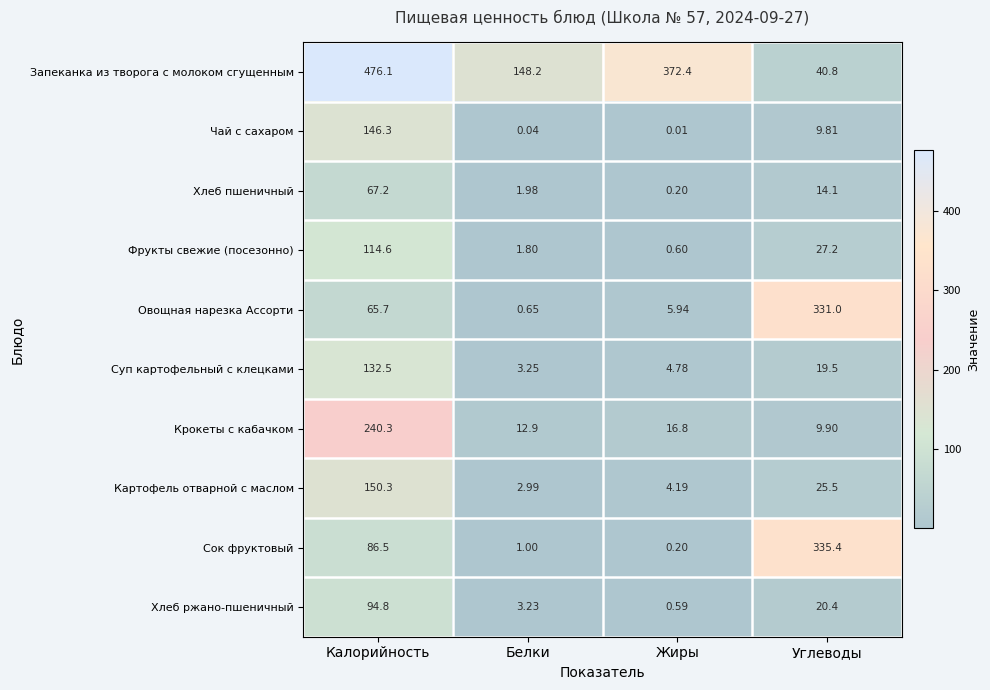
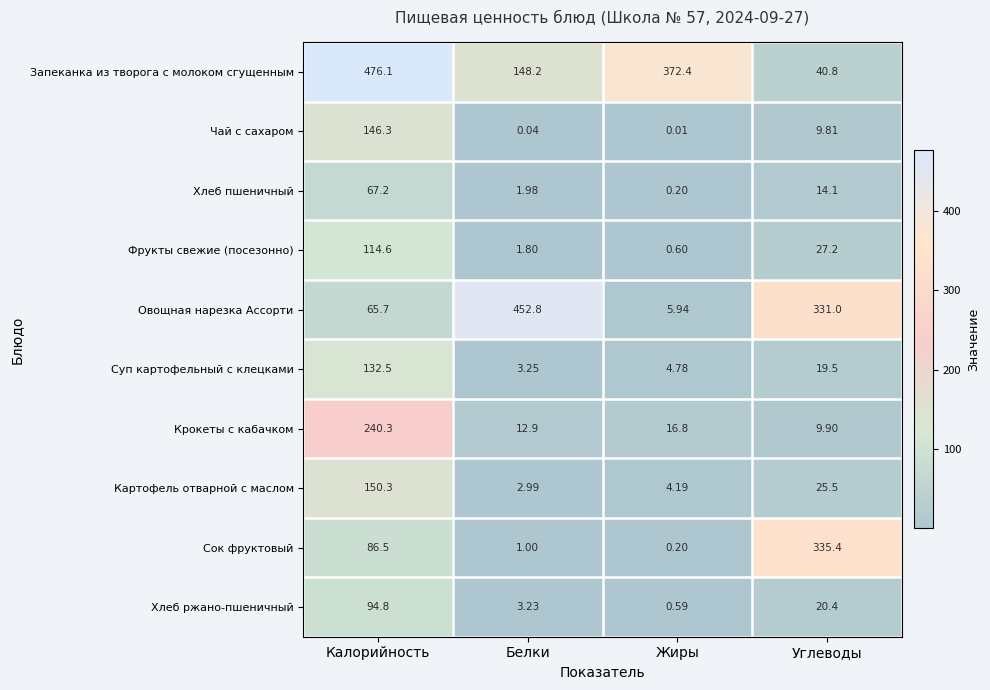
  {
    "Запеканка из творога с молоком сгущенным": {
      "Калорийность": 476.1,
      "Белки": 148.2,
      "Жиры": 372.4,
      "Углеводы": 40.8
    },
    "Чай с сахаром": {
      "Калорийность": 146.3,
      "Белки": 0.04,
      "Жиры": 0.01,
      "Углеводы": 9.81
    },
    "Хлеб пшеничный": {
      "Калорийность": 67.2,
      "Белки": 1.98,
      "Жиры": 0.20,
      "Углеводы": 14.1
    },
    "Фрукты свежие (посезонно)": {
      "Калорийность": 114.6,
      "Белки": 1.80,
      "Жиры": 0.60,
      "Углеводы": 27.2
    },
    "Овощная нарезка Ассорти": {
      "Калорийность": 65.7,
-     "Белки": 0.65,
+     "Белки": 452.8,
      "Жиры": 5.94,
      "Углеводы": 331.0
    },
    "Суп картофельный с клецками": {
      "Калорийность": 132.5,
      "Белки": 3.25,
      "Жиры": 4.78,
      "Углеводы": 19.5
    },
    "Крокеты с кабачком": {
      "Калорийность": 240.3,
      "Белки": 12.9,
      "Жиры": 16.8,
      "Углеводы": 9.90
    },
    "Картофель отварной с маслом": {
      "Калорийность": 150.3,
      "Белки": 2.99,
      "Жиры": 4.19,
      "Углеводы": 25.5
    },
    "Сок фруктовый": {
      "Калорийность": 86.5,
      "Белки": 1.00,
      "Жиры": 0.20,
      "Углеводы": 335.4
    },
    "Хлеб ржано-пшеничный": {
      "Калорийность": 94.8,
      "Белки": 3.23,
      "Жиры": 0.59,
      "Углеводы": 20.4
    }
  }
